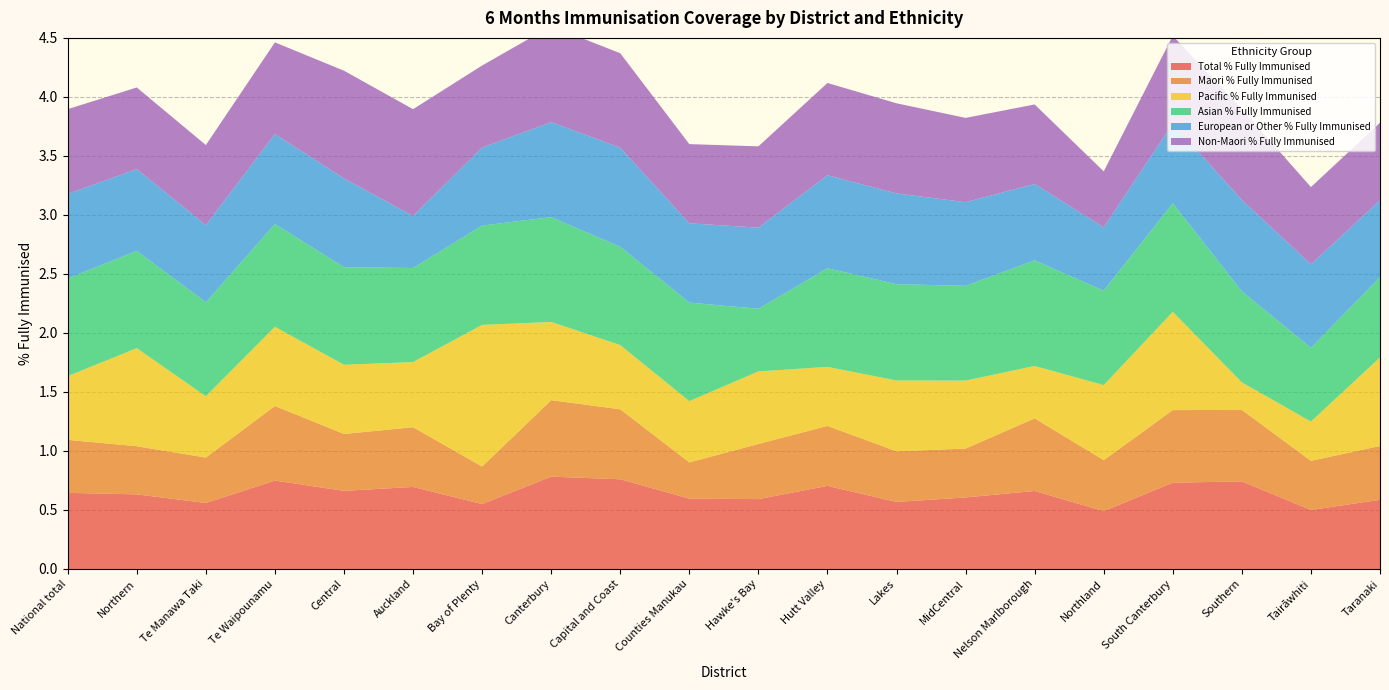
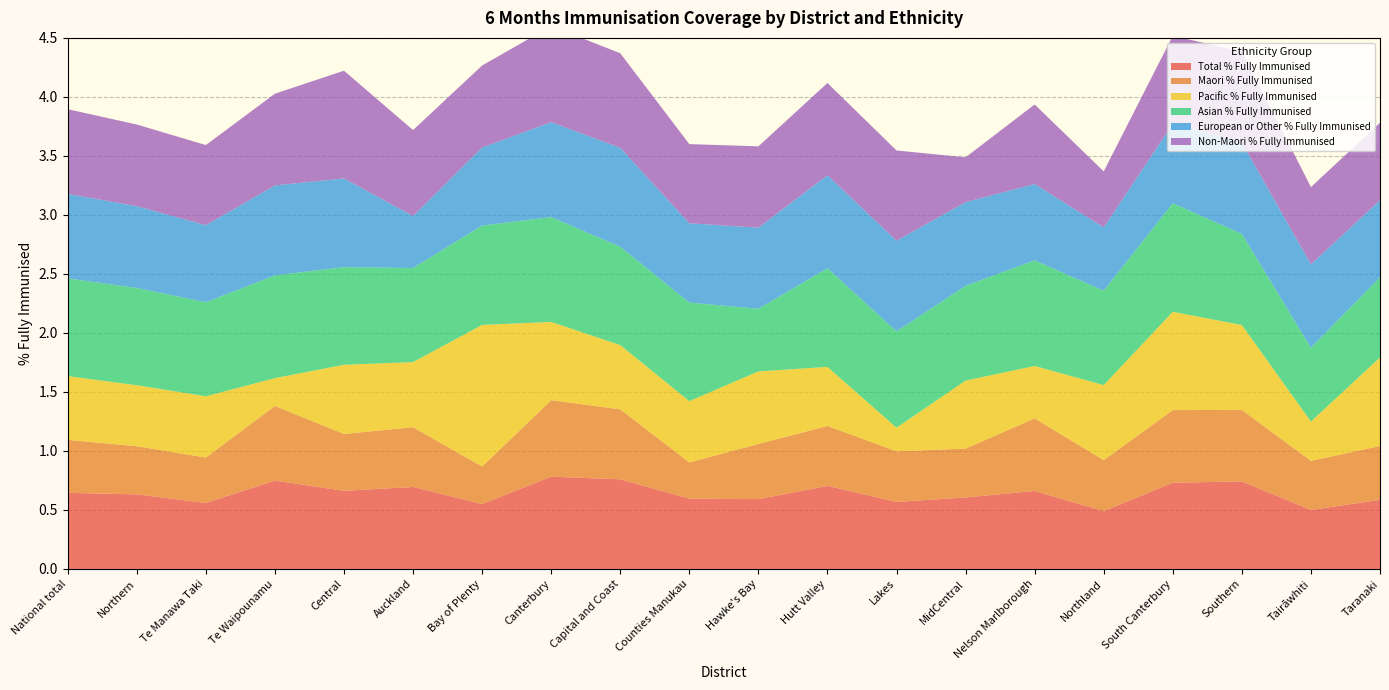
  {
    "Pacific % Fully Immunised": {
      "National total": 0.54,
-     "Northern": 0.83,
+     "Northern": 0.52,
      "Te Manawa Taki": 0.52,
-     "Te Waipounamu": 0.67,
+     "Te Waipounamu": 0.24,
      "Central": 0.59,
      "Auckland": 0.55,
      "Bay of Plenty": 1.20,
      "Canterbury": 0.66,
      "Capital and Coast": 0.54,
      "Counties Manukau": 0.52,
      "Hawke's Bay": 0.62,
      "Hutt Valley": 0.50,
-     "Lakes": 0.6,
+     "Lakes": 0.2,
      "MidCentral": 0.58,
      "Nelson Marlborough": 0.44,
      "Northland": 0.64,
      "South Canterbury": 0.83,
-     "Southern": 0.23,
+     "Southern": 0.72,
      "Tairāwhiti": 0.33,
      "Taranaki": 0.75
    },
    "Asian % Fully Immunised": {
      "National total": 0.83,
      "Northern": 0.82,
      "Te Manawa Taki": 0.80,
      "Te Waipounamu": 0.87,
      "Central": 0.83,
      "Auckland": 0.80,
      "Bay of Plenty": 0.84,
      "Canterbury": 0.89,
      "Capital and Coast": 0.83,
      "Counties Manukau": 0.84,
      "Hawke's Bay": 0.53,
      "Hutt Valley": 0.84,
      "Lakes": 0.82,
      "MidCentral": 0.80,
      "Nelson Marlborough": 0.90,
      "Northland": 0.80,
      "South Canterbury": 0.92,
      "Southern": 0.77,
      "Tairāwhiti": 0.63,
      "Taranaki": 0.68
    },
    "European or Other % Fully Immunised": {
      "National total": 0.72,
      "Northern": 0.69,
      "Te Manawa Taki": 0.65,
      "Te Waipounamu": 0.76,
      "Central": 0.75,
      "Auckland": 0.44,
      "Bay of Plenty": 0.66,
      "Canterbury": 0.81,
      "Capital and Coast": 0.84,
      "Counties Manukau": 0.67,
      "Hawke's Bay": 0.69,
      "Hutt Valley": 0.79,
      "Lakes": 0.77,
      "MidCentral": 0.71,
      "Nelson Marlborough": 0.65,
      "Northland": 0.54,
      "Tairāwhiti": 0.71,
      "Taranaki": 0.65
    },
    "Non-Maori % Fully Immunised": {
      "National total": 0.72,
      "Northern": 0.69,
      "Te Manawa Taki": 0.68,
      "Te Waipounamu": 0.78,
      "Central": 0.91,
-     "Auckland": 0.90,
+     "Auckland": 0.73,
      "Bay of Plenty": 0.69,
      "Capital and Coast": 0.80,
      "Counties Manukau": 0.67,
      "Hawke's Bay": 0.69,
      "Hutt Valley": 0.78,
      "Lakes": 0.76,
-     "MidCentral": 0.71,
+     "MidCentral": 0.38,
      "Nelson Marlborough": 0.67,
      "Northland": 0.48,
      "Tairāwhiti": 0.65,
      "Taranaki": 0.66
    }
  }
